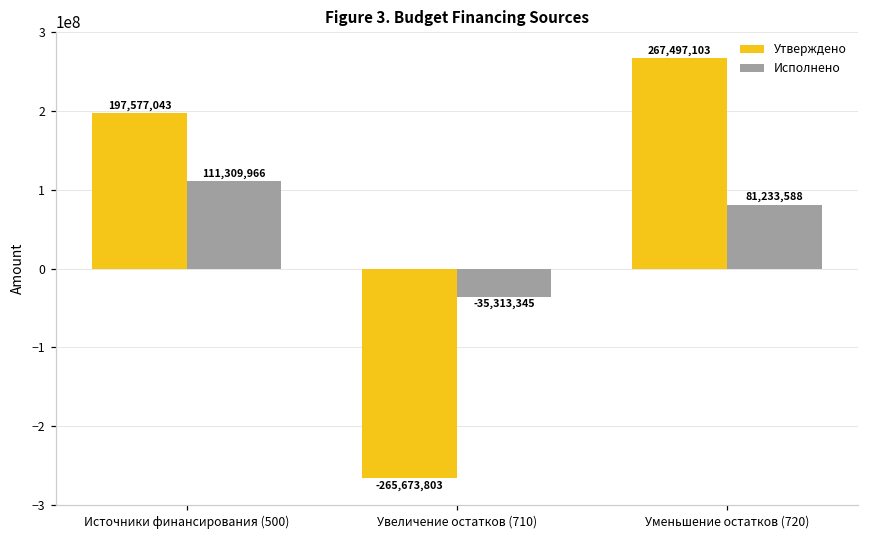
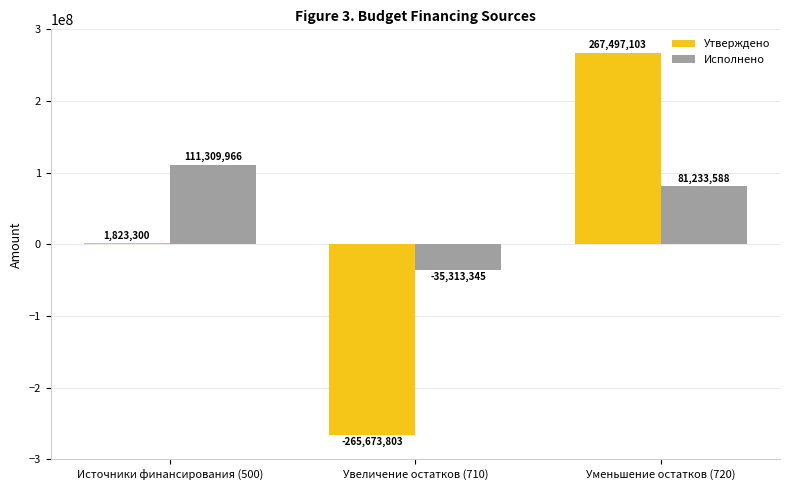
  {
    "Утверждено": {
-     "Источники финансирования (500)": "197,577,043",
+     "Источники финансирования (500)": "1,823,300",
      "Увеличение остатков (710)": "-265,673,803",
      "Уменьшение остатков (720)": "267,497,103"
    },
    "Исполнено": {
      "Источники финансирования (500)": "111,309,966",
      "Увеличение остатков (710)": "-35,313,345",
      "Уменьшение остатков (720)": "81,233,588"
    }
  }
